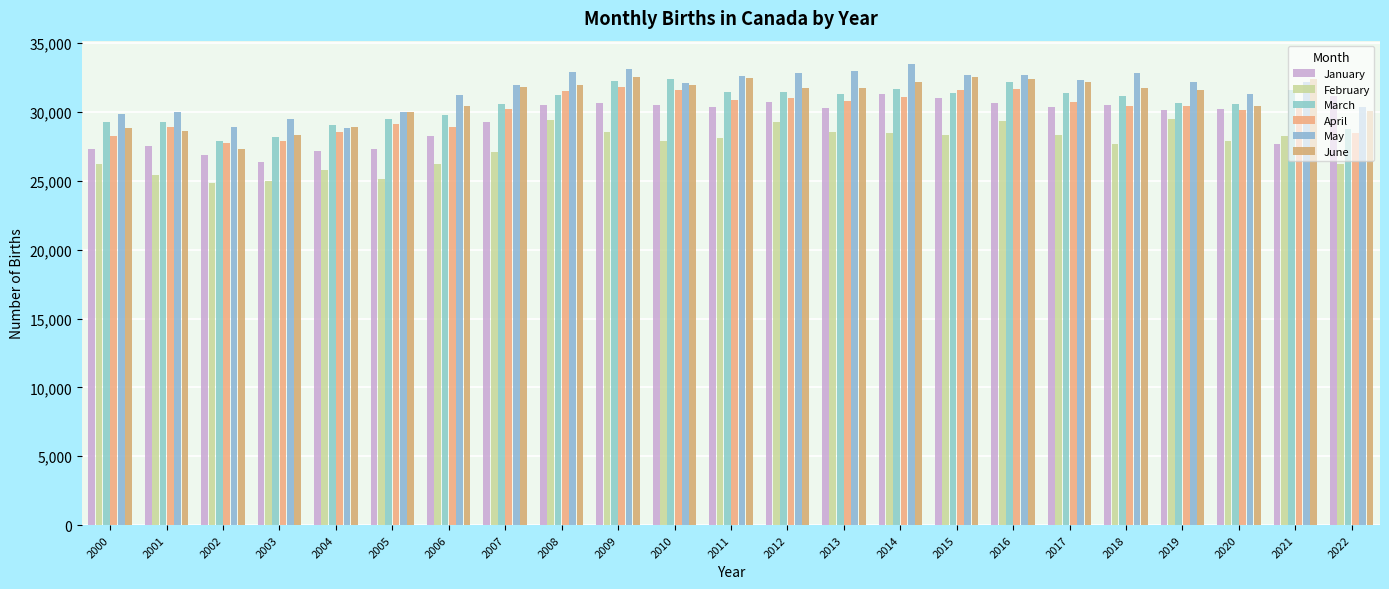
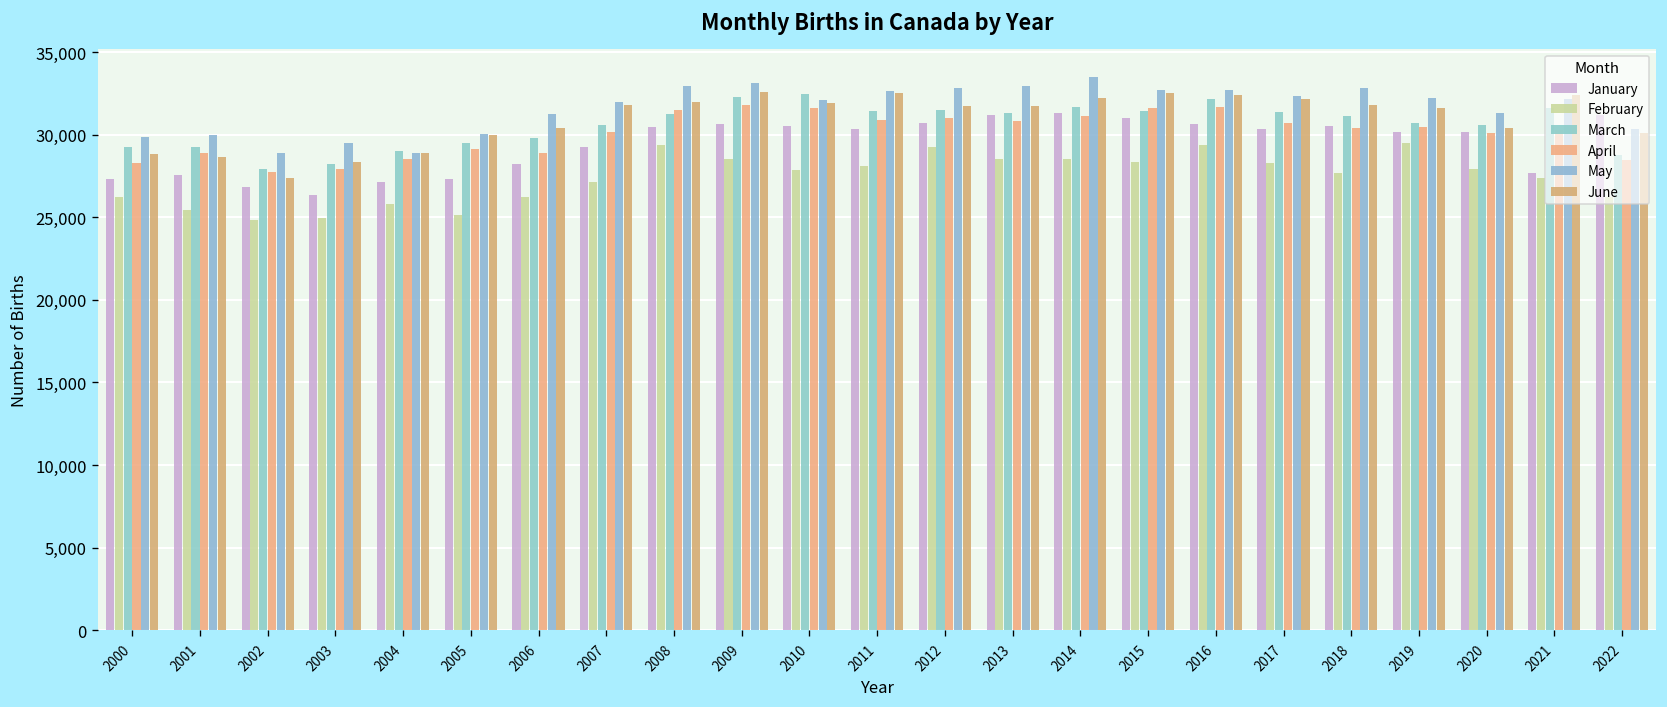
  {
    "January": {
      "2000": "27,300",
      "2001": "27,600",
      "2002": "26,900",
      "2003": "26,400",
      "2004": "27,100",
      "2005": "27,300",
      "2006": "28,200",
      "2007": "29,300",
      "2008": "30,500",
      "2009": "30,700",
      "2010": "30,500",
      "2011": "30,400",
      "2012": "30,700",
-     "2013": "30,300",
+     "2013": "31,200",
      "2014": "31,300",
      "2015": "31,000",
      "2016": "30,600",
      "2017": "30,300",
      "2018": "30,500",
      "2019": "30,200",
      "2020": "30,200",
      "2021": "27,700"
    },
    "February": {
      "2000": "26,200",
      "2001": "25,400",
      "2002": "24,800",
      "2003": "25,000",
      "2004": "25,800",
      "2005": "25,100",
      "2006": "26,300",
      "2007": "27,100",
      "2008": "29,400",
      "2009": "28,500",
      "2010": "27,900",
      "2011": "28,100",
      "2012": "29,300",
      "2013": "28,500",
      "2014": "28,500",
      "2015": "28,300",
      "2016": "29,400",
      "2017": "28,300",
      "2018": "27,700",
      "2019": "29,500",
      "2020": "27,900",
-     "2021": "28,300",
+     "2021": "27,400",
      "2022": "26,200"
    }
  }
